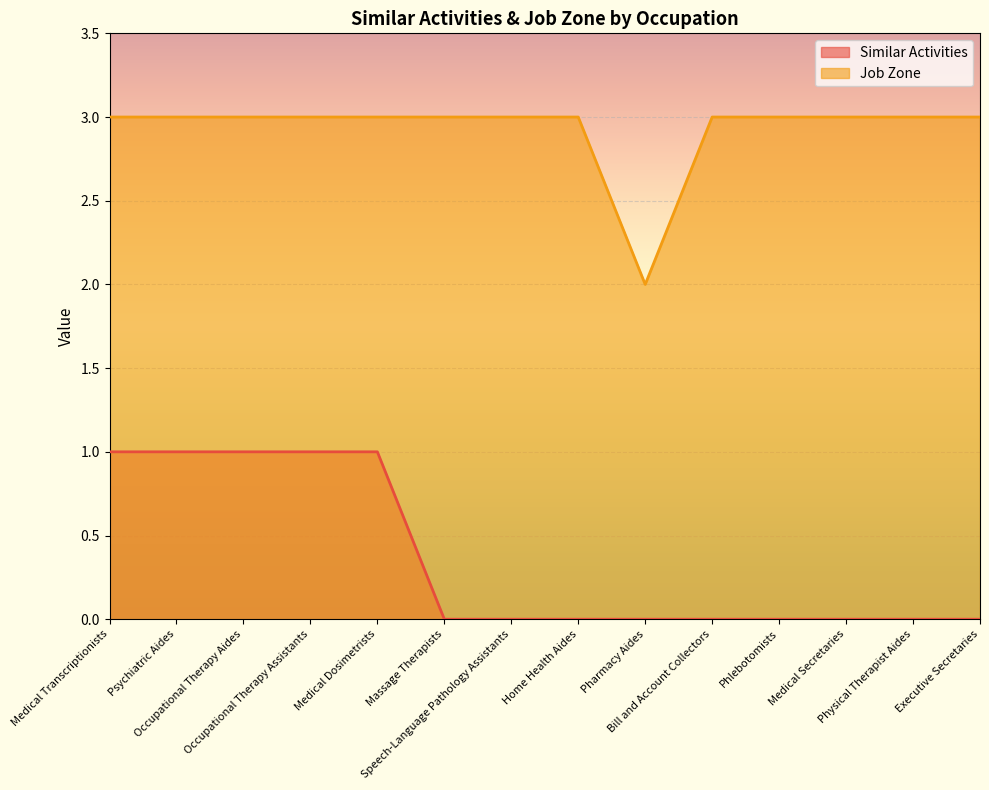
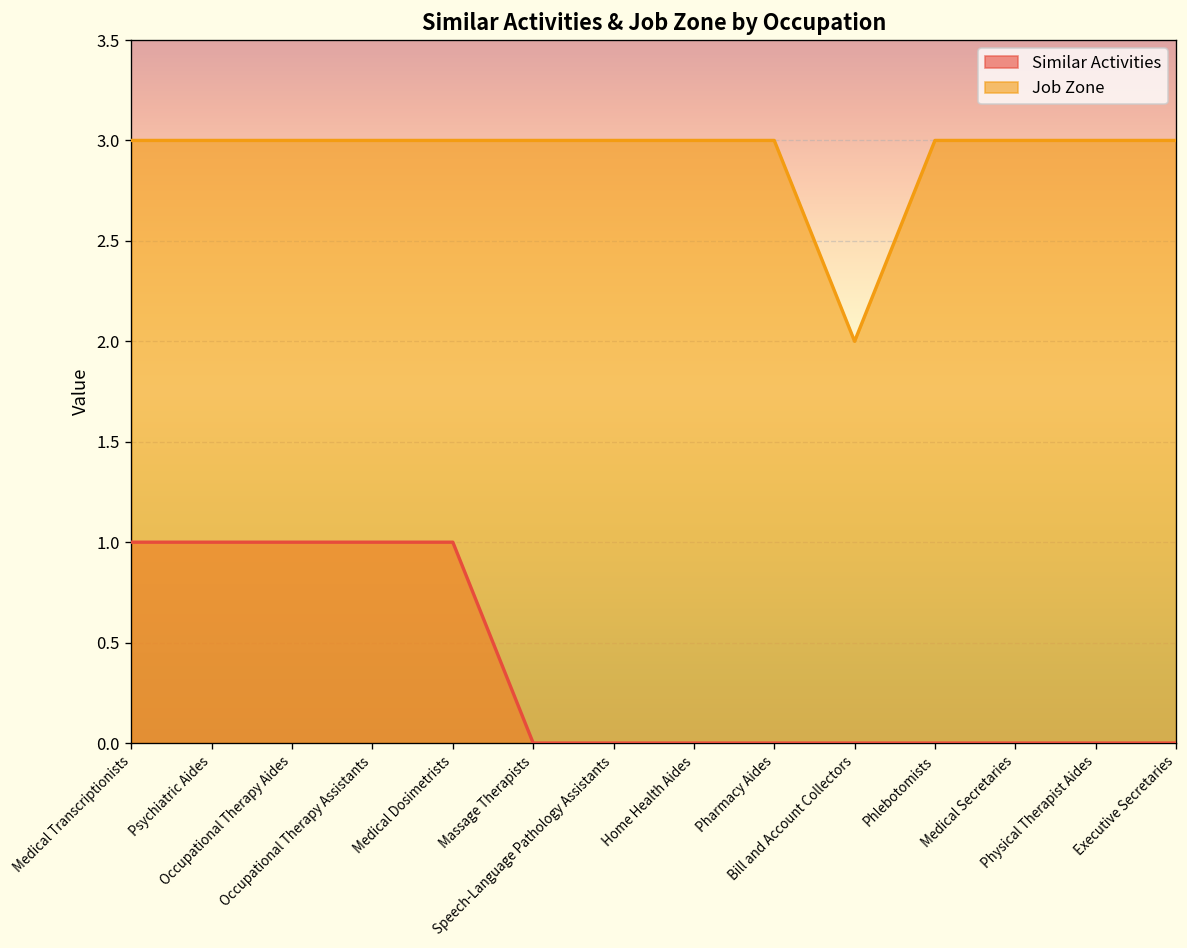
  {
    "Similar Activities": {
      "Medical Transcriptionists": 1,
      "Psychiatric Aides": 1,
      "Occupational Therapy Aides": 1,
      "Occupational Therapy Assistants": 1,
      "Medical Dosimetrists": 1,
      "Massage Therapists": 0,
      "Speech-Language Pathology Assistants": 0,
      "Home Health Aides": 0,
      "Pharmacy Aides": 0,
      "Bill and Account Collectors": 0,
      "Phlebotomists": 0,
      "Medical Secretaries": 0,
      "Physical Therapist Aides": 0,
      "Executive Secretaries": 0
    },
    "Job Zone": {
      "Medical Transcriptionists": 3,
      "Psychiatric Aides": 3,
      "Occupational Therapy Aides": 3,
      "Occupational Therapy Assistants": 3,
      "Medical Dosimetrists": 3,
      "Massage Therapists": 3,
      "Speech-Language Pathology Assistants": 3,
      "Home Health Aides": 3,
-     "Pharmacy Aides": 2,
-     "Bill and Account Collectors": 3,
+     "Pharmacy Aides": 3,
+     "Bill and Account Collectors": 2,
      "Phlebotomists": 3,
      "Medical Secretaries": 3,
      "Physical Therapist Aides": 3,
      "Executive Secretaries": 3
    }
  }
